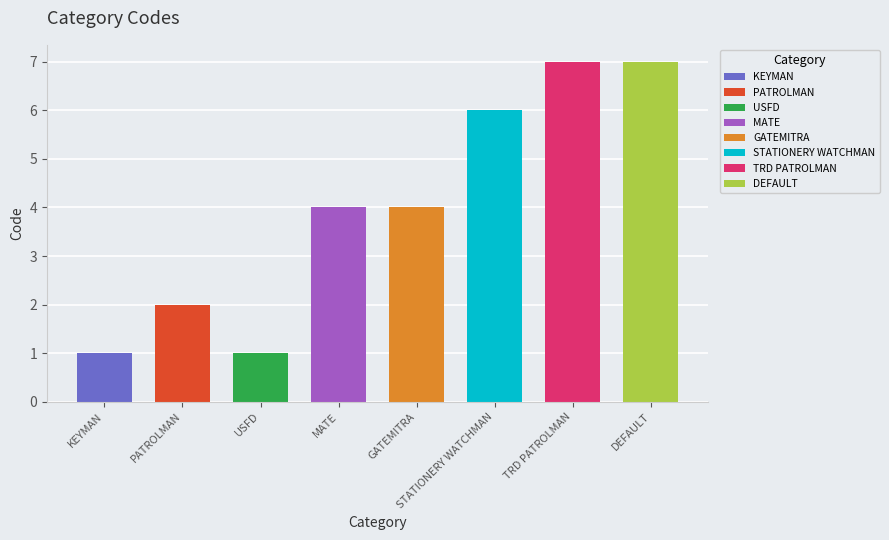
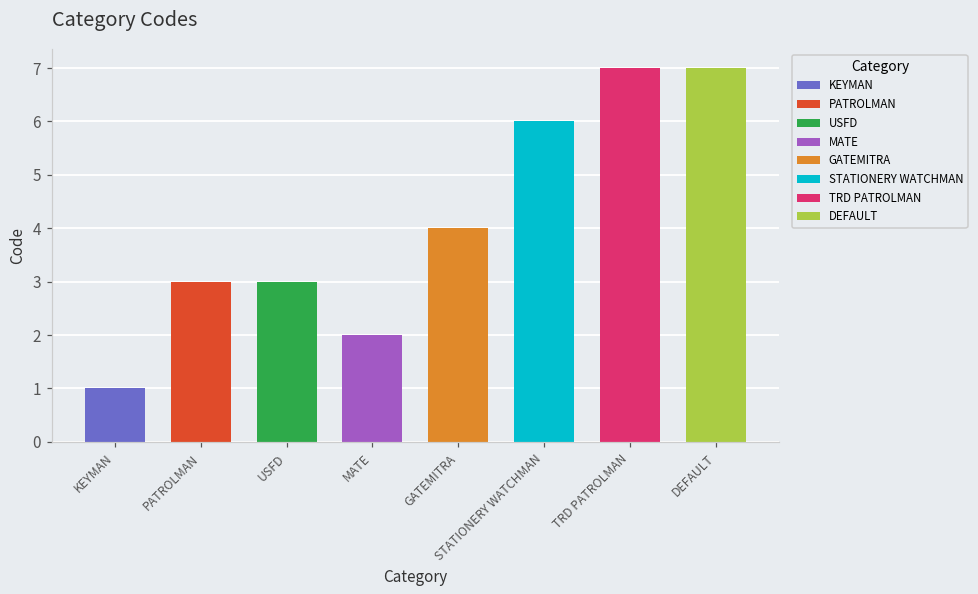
  {
    "KEYMAN": 1,
-   "PATROLMAN": 2,
-   "USFD": 1,
-   "MATE": 4,
+   "PATROLMAN": 3,
+   "USFD": 3,
+   "MATE": 2,
    "GATEMITRA": 4,
    "STATIONERY WATCHMAN": 6,
    "TRD PATROLMAN": 7,
    "DEFAULT": 7
  }
